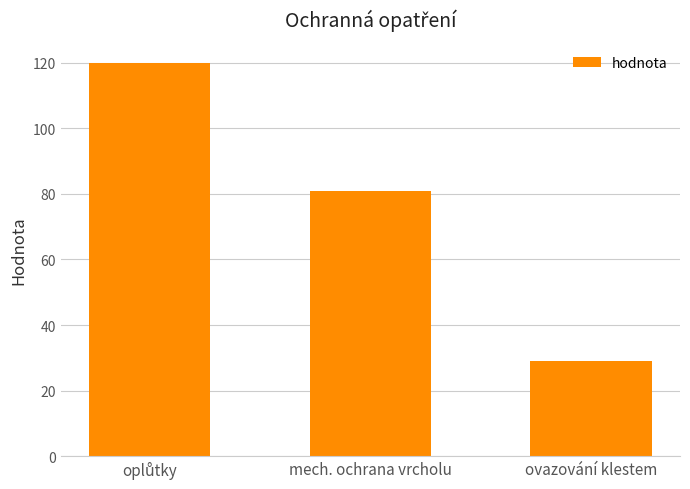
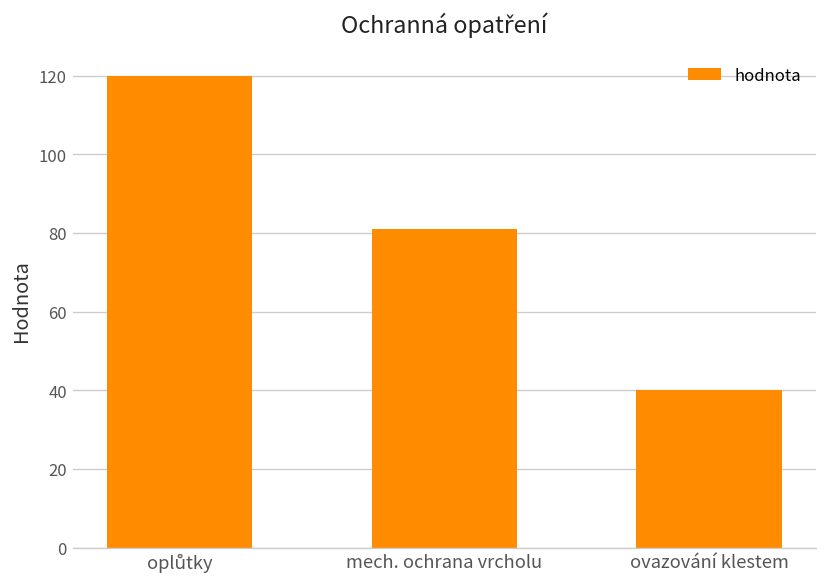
  {
    "oplůtky": 120,
    "mech. ochrana vrcholu": 81,
-   "ovazování klestem": 29
+   "ovazování klestem": 40
  }
